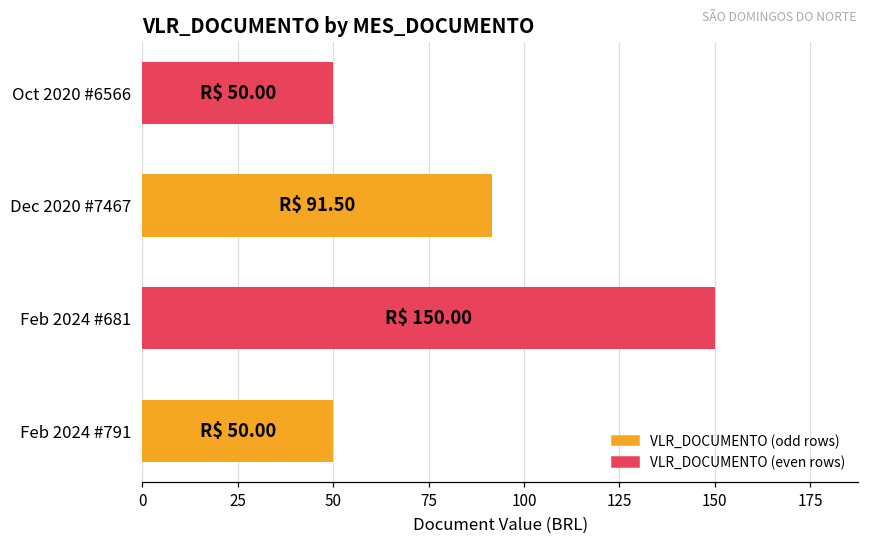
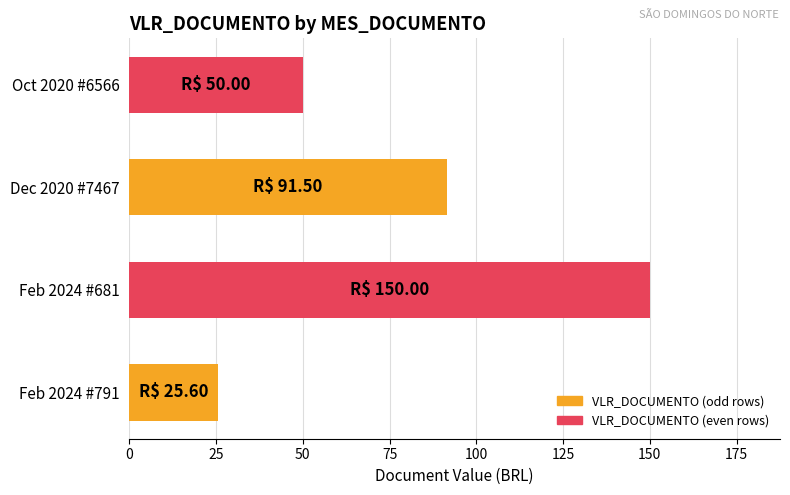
  {
    "Oct 2020 #6566": 50.00,
    "Dec 2020 #7467": 91.50,
    "Feb 2024 #681": 150.00,
-   "Feb 2024 #791": 50.00
+   "Feb 2024 #791": 25.60
  }
